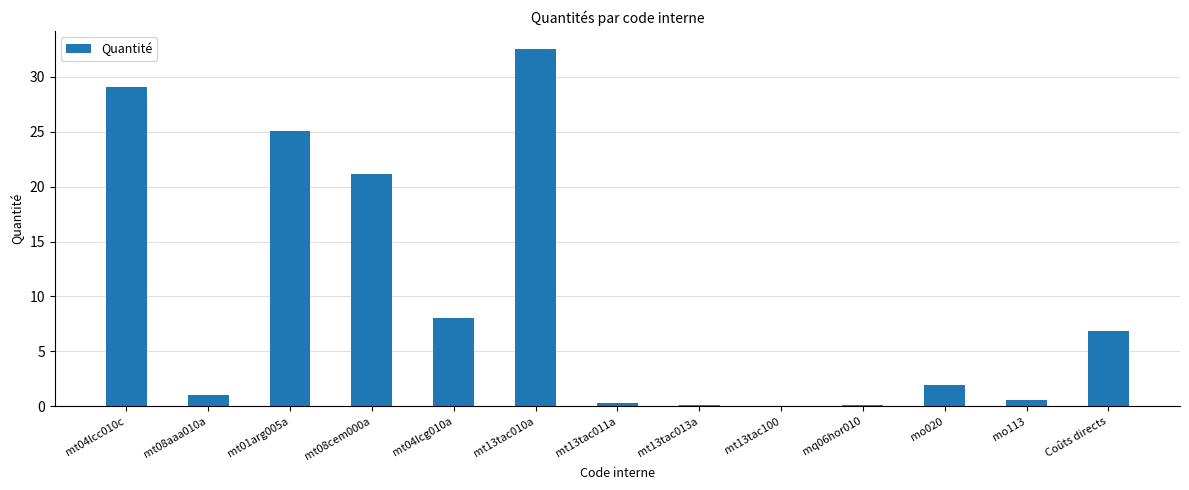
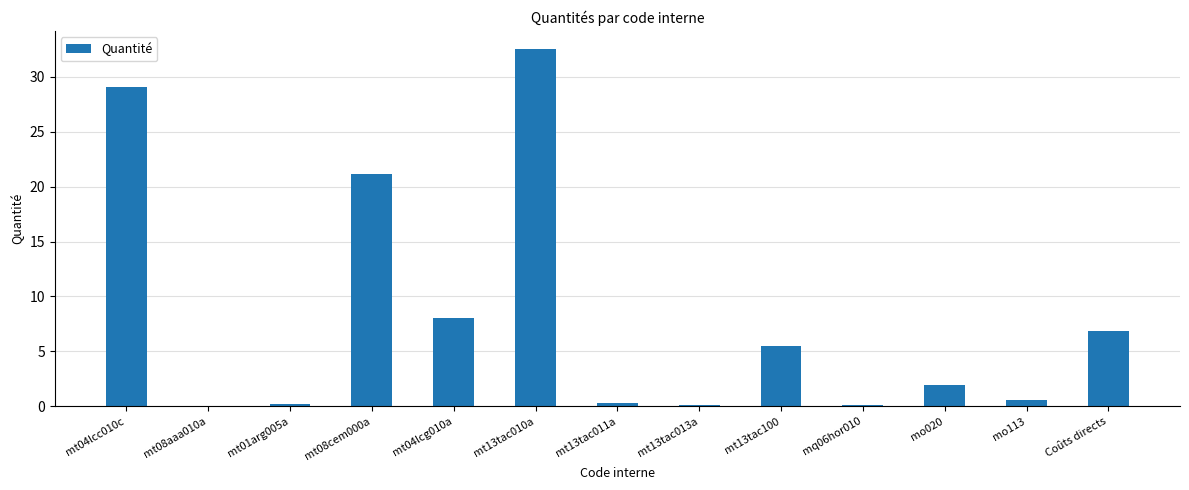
  {
    "mt04lcc010c": 29.1,
-   "mt08aaa010a": 1.0,
-   "mt01arg005a": 25.0,
+   "mt08aaa010a": 0.0,
+   "mt01arg005a": 0.2,
    "mt08cem000a": 21.1,
    "mt04lcg010a": 8.0,
    "mt13tac010a": 32.6,
    "mt13tac011a": 0.3,
-   "mt13tac100": 0.0,
+   "mt13tac100": 5.5,
    "mo020": 2.0,
    "mo113": 0.6,
    "Coûts directs": 6.9
  }
